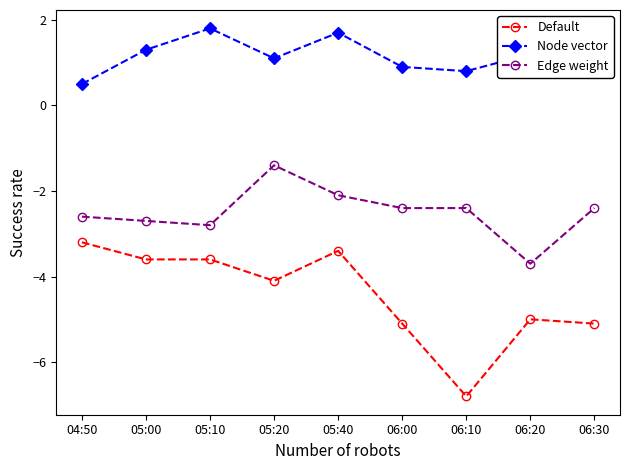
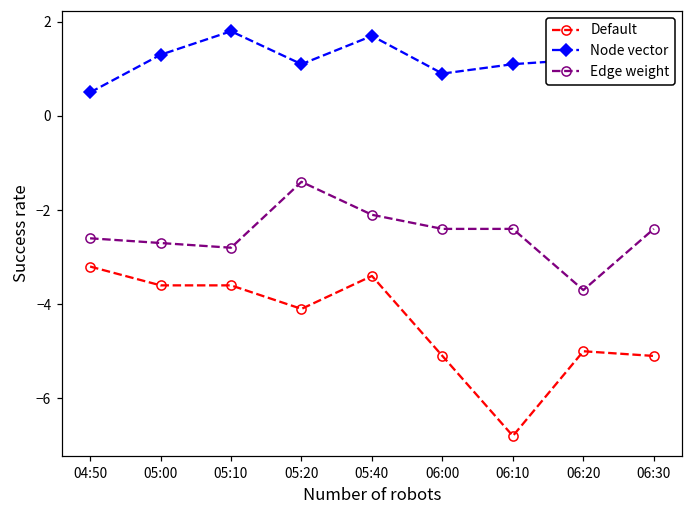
  {
    "Default": {
      "04:50": -3.2,
      "05:00": -3.6,
      "05:10": -3.6,
      "05:20": -4.1,
      "05:40": -3.4,
      "06:00": -5.1,
      "06:10": -6.8,
      "06:20": -5.0,
      "06:30": -5.1
    },
    "Node vector": {
      "04:50": 0.5,
      "05:00": 1.3,
      "05:10": 1.8,
      "05:20": 1.1,
      "05:40": 1.7,
      "06:00": 0.9,
-     "06:10": 0.8
+     "06:10": 1.1
    },
    "Edge weight": {
      "04:50": -2.6,
      "05:00": -2.7,
      "05:10": -2.8,
      "05:20": -1.4,
      "05:40": -2.1,
      "06:00": -2.4,
      "06:10": -2.4,
      "06:20": -3.7,
      "06:30": -2.4
    }
  }
